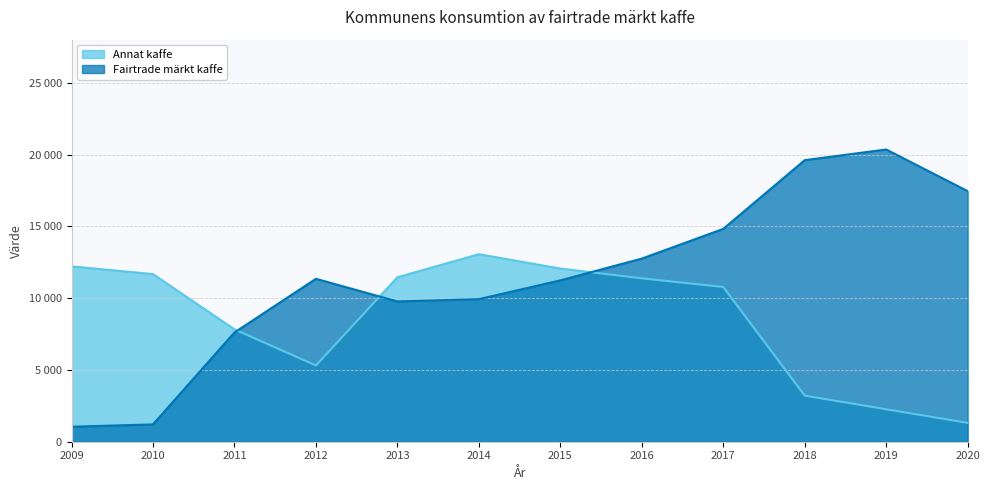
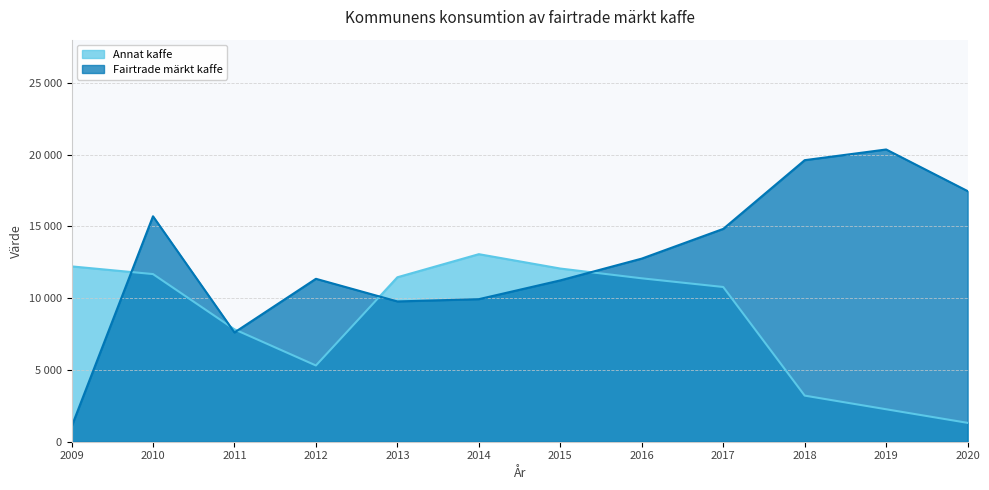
  {
    "Annat kaffe": {
      "2009": 12200,
      "2010": 11700,
      "2011": 7800,
      "2012": 5300,
      "2013": 11500,
      "2014": 13100,
      "2015": 12100,
      "2016": 11400,
      "2017": 10800,
      "2018": 3200,
      "2019": 2300,
      "2020": 1300
    },
    "Fairtrade märkt kaffe": {
      "2009": 1000,
-     "2010": 1200,
+     "2010": 15700,
      "2011": 7600,
      "2012": 11300,
      "2013": 9800,
      "2014": 9900,
      "2015": 11200,
      "2016": 12800,
      "2017": 14800,
      "2018": 19600,
      "2019": 20400,
      "2020": 17500
    }
  }
